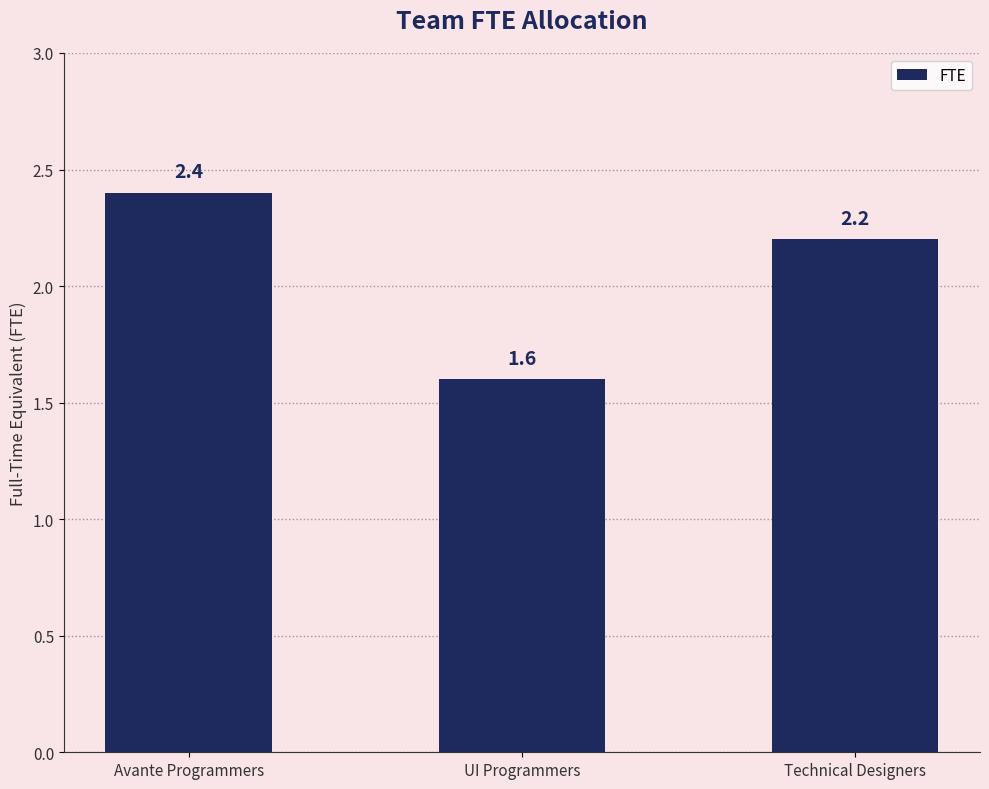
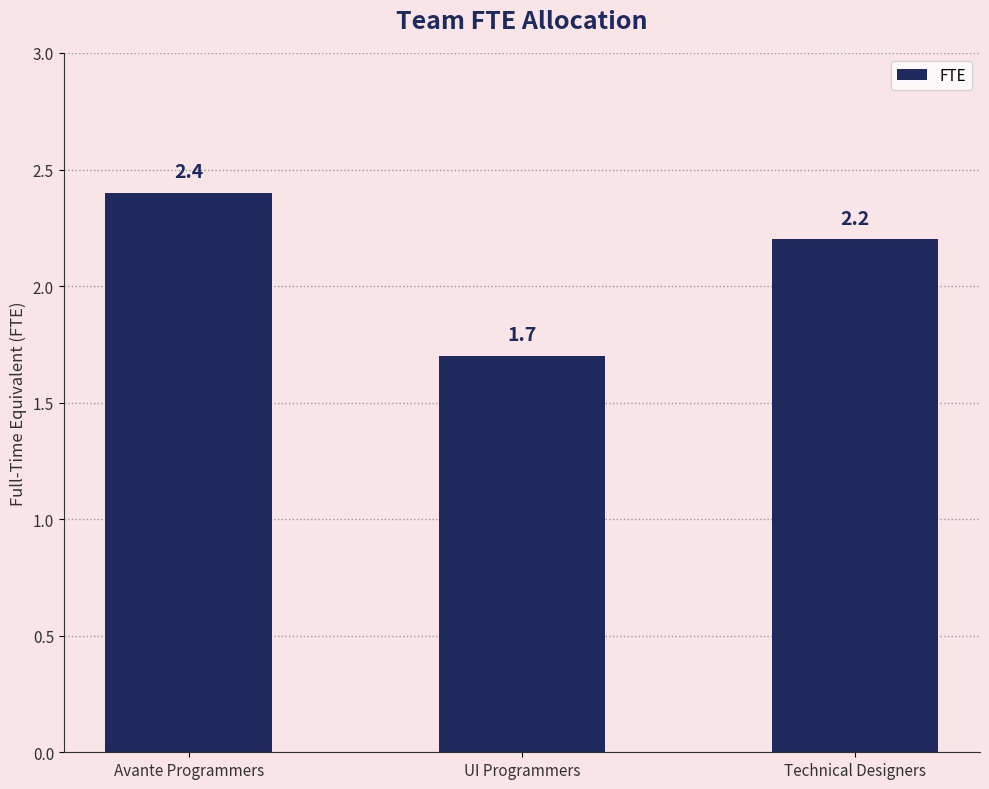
  {
    "Avante Programmers": 2.4,
-   "UI Programmers": 1.6,
+   "UI Programmers": 1.7,
    "Technical Designers": 2.2
  }
